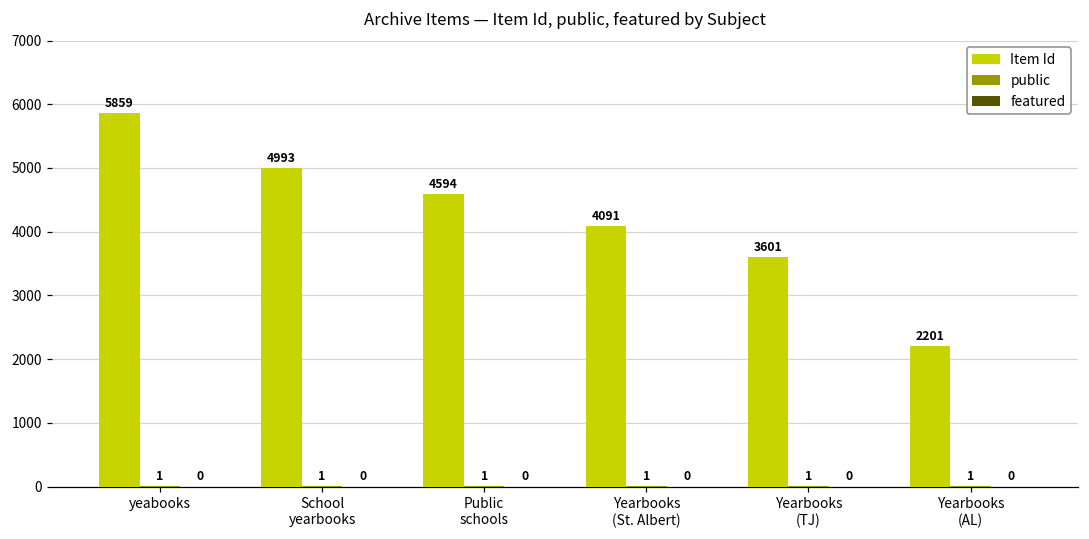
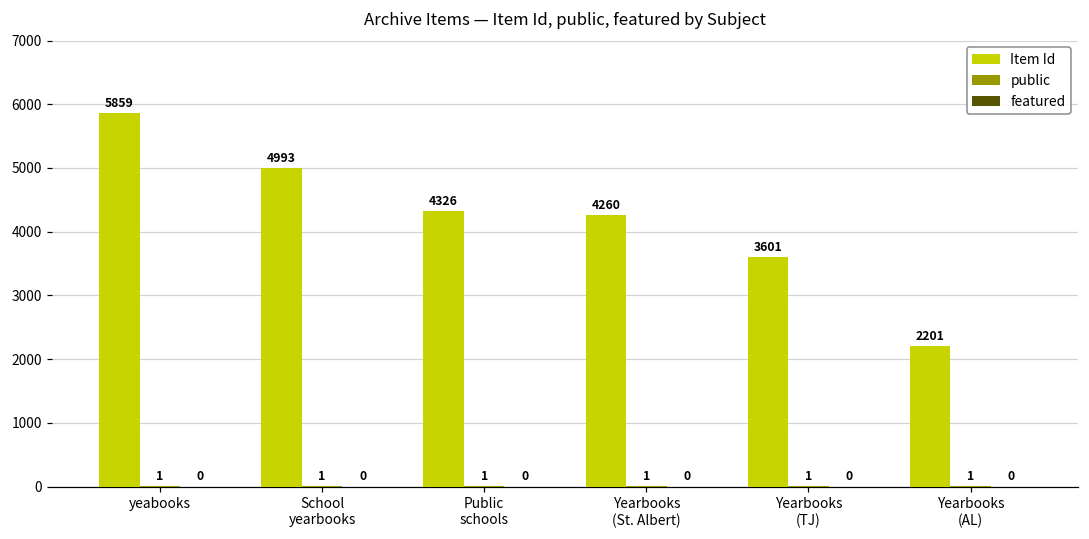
  {
    "Item Id": {
      "yeabooks": 5859,
      "School yearbooks": 4993,
-     "Public schools": 4594,
-     "Yearbooks (St. Albert)": 4091,
+     "Public schools": 4326,
+     "Yearbooks (St. Albert)": 4260,
      "Yearbooks (TJ)": 3601,
      "Yearbooks (AL)": 2201
    },
    "public": {
      "yeabooks": 1,
      "School yearbooks": 1,
      "Public schools": 1,
      "Yearbooks (St. Albert)": 1,
      "Yearbooks (TJ)": 1,
      "Yearbooks (AL)": 1
    },
    "featured": {
      "yeabooks": 0,
      "School yearbooks": 0,
      "Public schools": 0,
      "Yearbooks (St. Albert)": 0,
      "Yearbooks (TJ)": 0,
      "Yearbooks (AL)": 0
    }
  }
